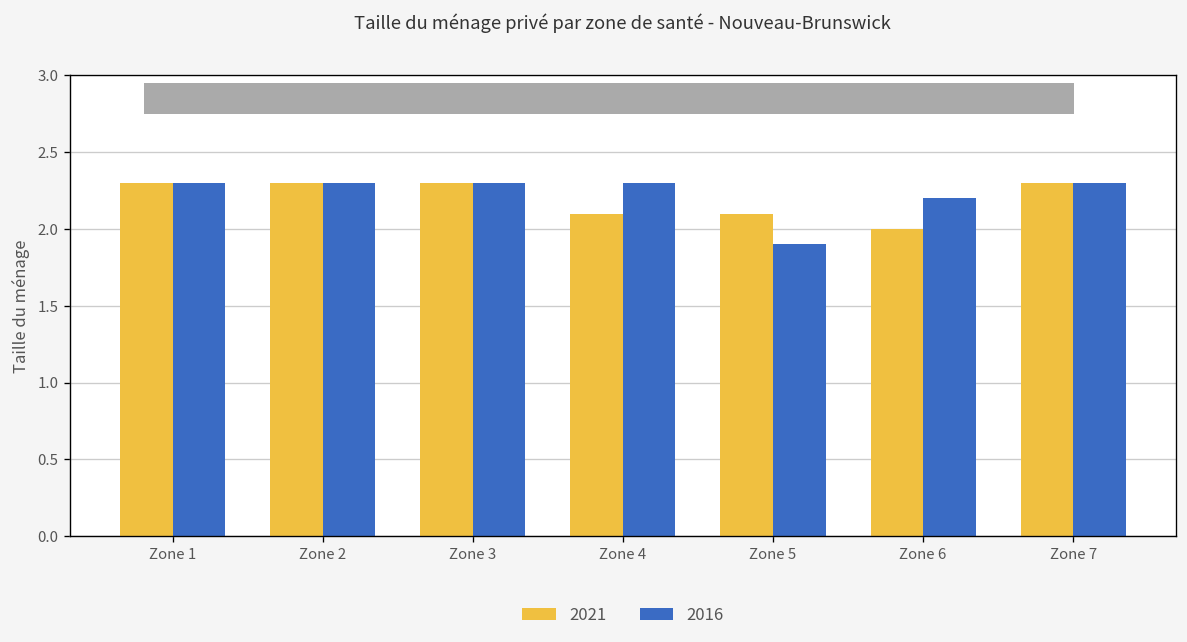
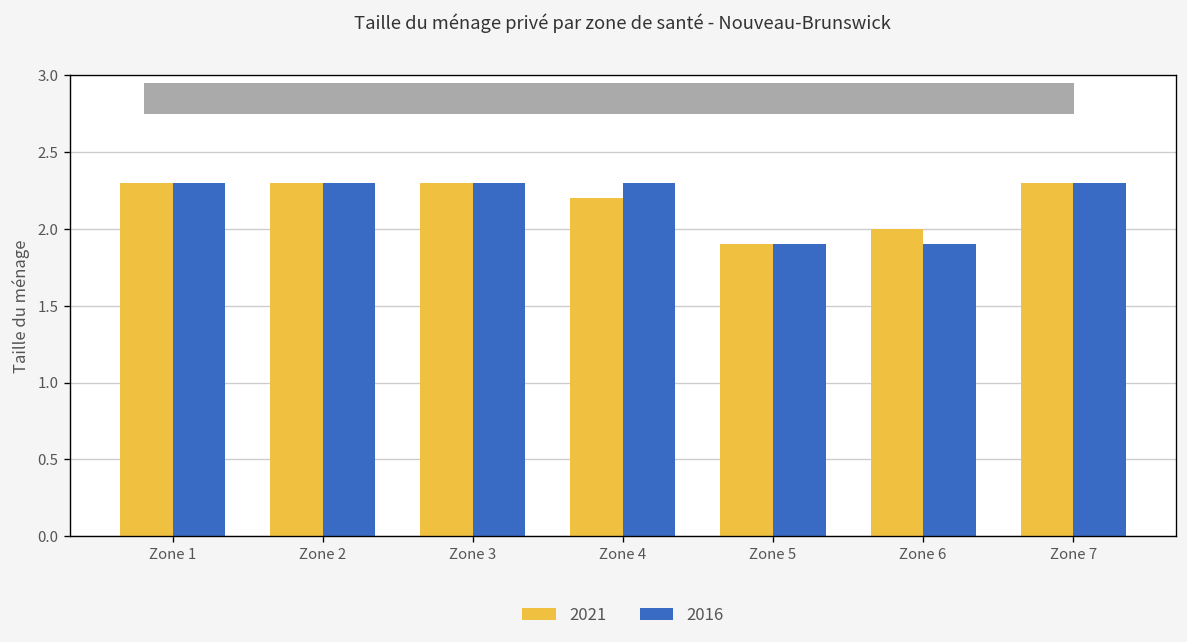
  {
    "2021": {
      "Zone 1": 2.3,
      "Zone 2": 2.3,
      "Zone 3": 2.3,
-     "Zone 4": 2.1,
-     "Zone 5": 2.1,
+     "Zone 4": 2.2,
+     "Zone 5": 1.9,
      "Zone 6": 2.0,
      "Zone 7": 2.3
    },
    "2016": {
      "Zone 1": 2.3,
      "Zone 2": 2.3,
      "Zone 3": 2.3,
      "Zone 4": 2.3,
      "Zone 5": 1.9,
-     "Zone 6": 2.2,
+     "Zone 6": 1.9,
      "Zone 7": 2.3
    }
  }
